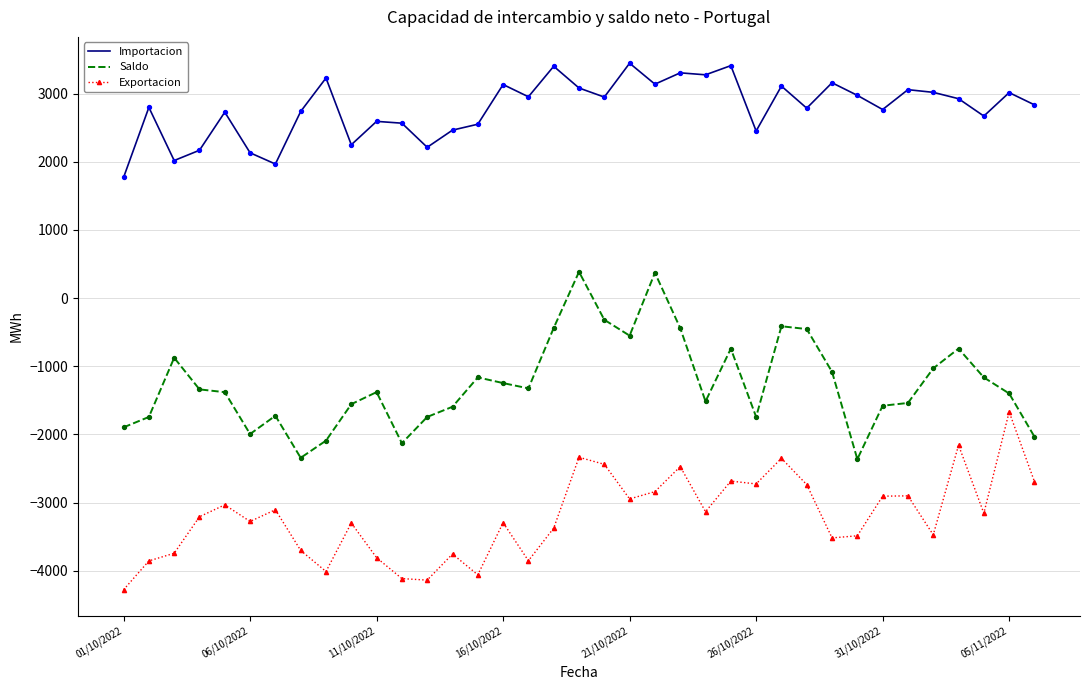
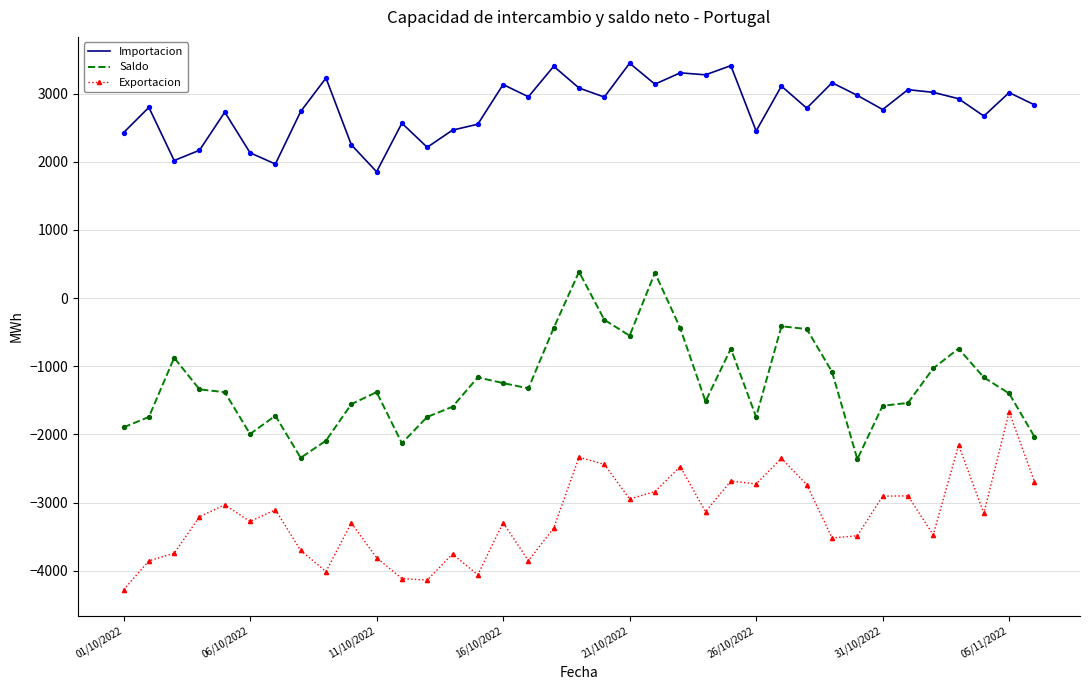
  {
    "Importacion": {
-     "01/10/2022": 1800,
+     "01/10/2022": 2400,
      "06/10/2022": 2100,
-     "11/10/2022": 2600,
+     "11/10/2022": 1900,
      "16/10/2022": 3100,
      "21/10/2022": 3400,
      "26/10/2022": 2500,
      "31/10/2022": 2800,
      "05/11/2022": 3000
    },
    "Saldo": {
      "01/10/2022": -1900,
      "06/10/2022": -2000,
      "11/10/2022": -1400,
      "16/10/2022": -1200,
      "21/10/2022": -600,
      "26/10/2022": -1700,
      "31/10/2022": -1600,
      "05/11/2022": -1400
    },
    "Exportacion": {
      "01/10/2022": -4300,
      "06/10/2022": -3300,
      "11/10/2022": -3800,
      "16/10/2022": -3300,
      "21/10/2022": -2900,
      "26/10/2022": -2700,
      "31/10/2022": -2900,
      "05/11/2022": -1700
    }
  }
